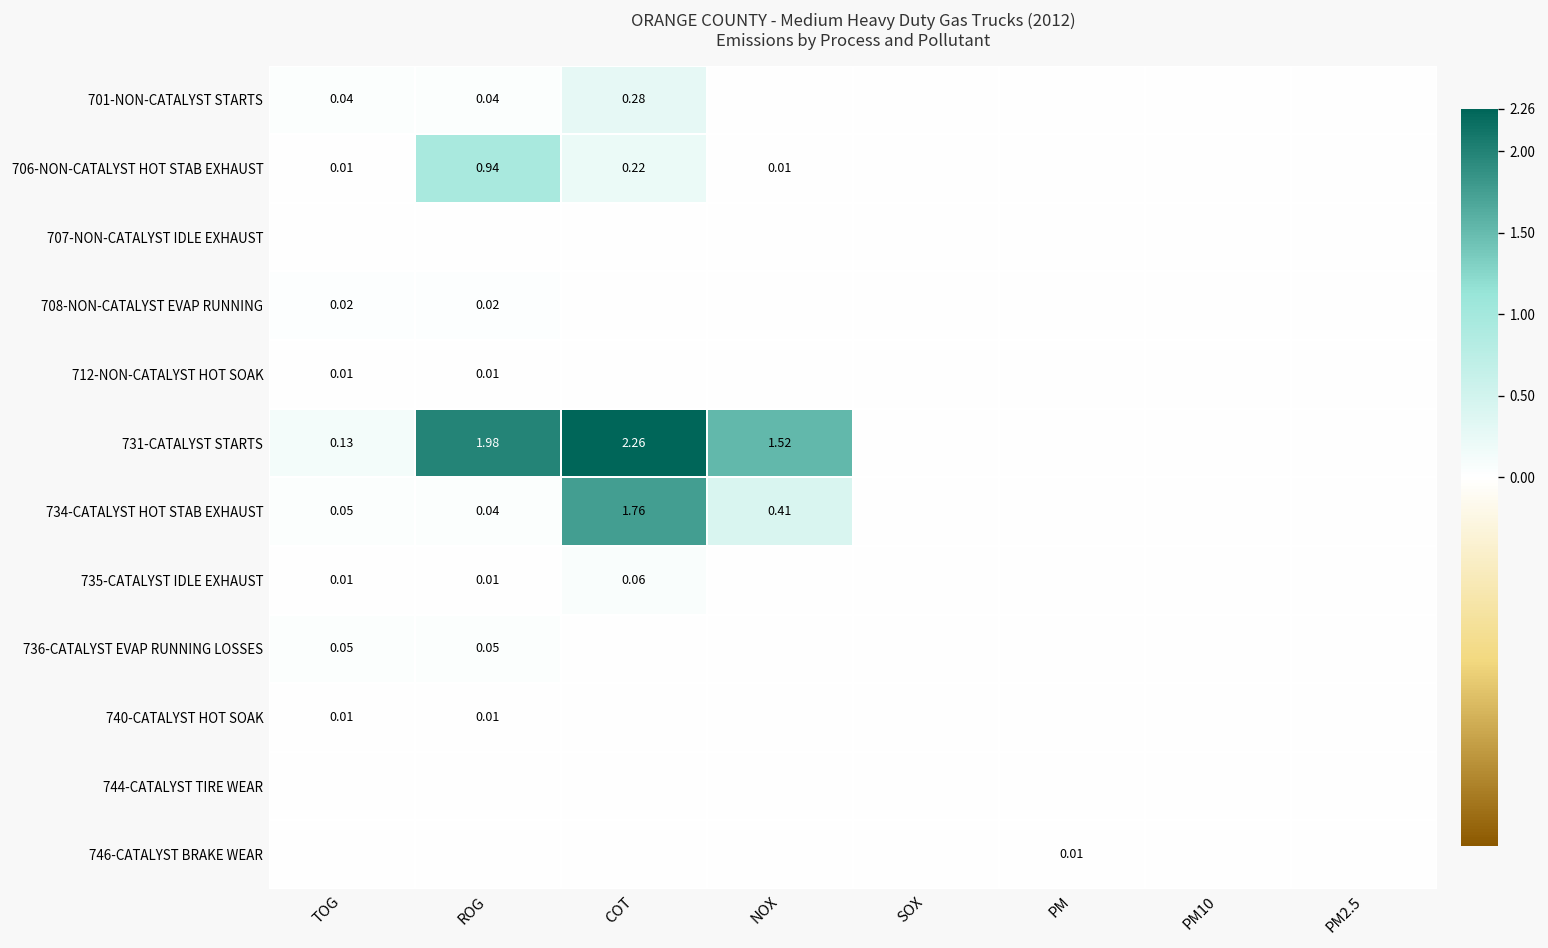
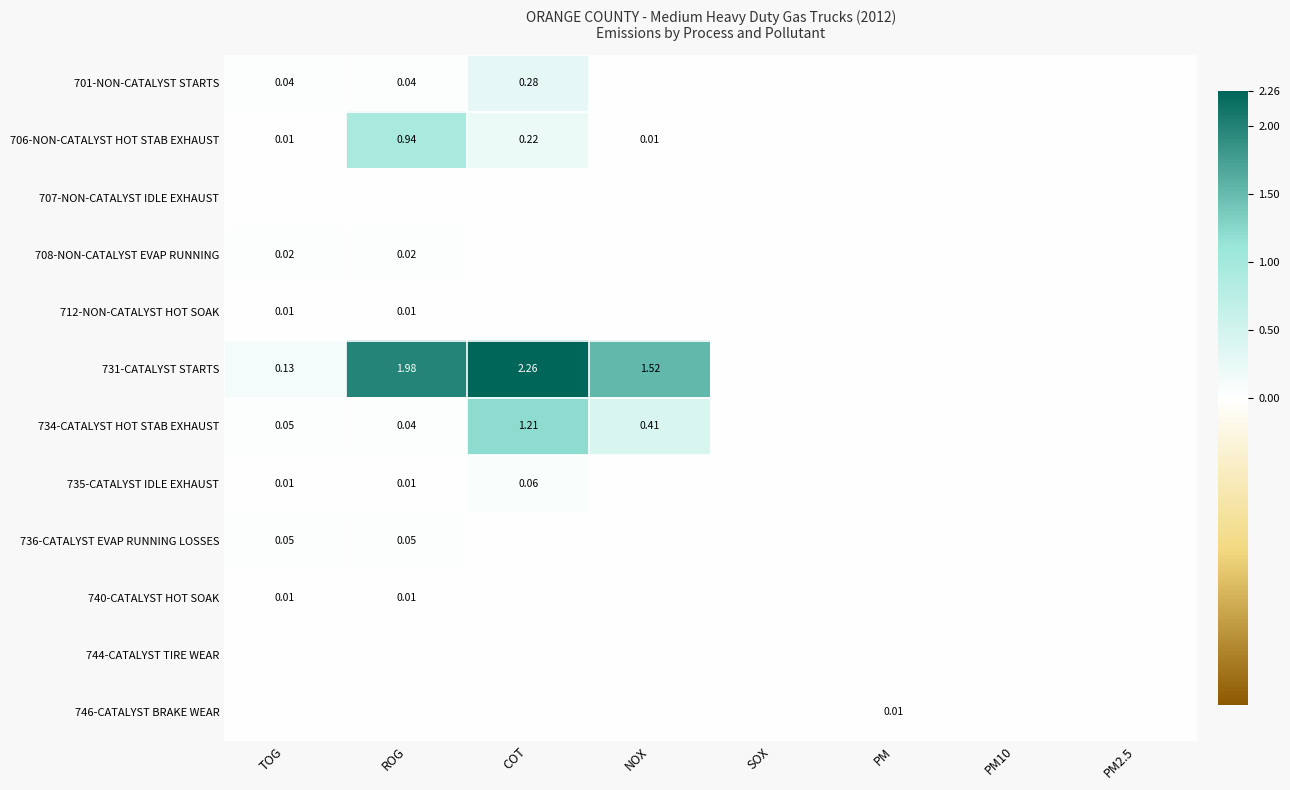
  {
    "701-NON-CATALYST STARTS": {
      "TOG": 0.04,
      "ROG": 0.04,
      "COT": 0.28
    },
    "706-NON-CATALYST HOT STAB EXHAUST": {
      "TOG": 0.01,
      "ROG": 0.94,
      "COT": 0.22,
      "NOX": 0.01
    },
    "708-NON-CATALYST EVAP RUNNING": {
      "TOG": 0.02,
      "ROG": 0.02
    },
    "712-NON-CATALYST HOT SOAK": {
      "TOG": 0.01,
      "ROG": 0.01
    },
    "731-CATALYST STARTS": {
      "TOG": 0.13,
      "ROG": 1.98,
      "COT": 2.26,
      "NOX": 1.52
    },
    "734-CATALYST HOT STAB EXHAUST": {
      "TOG": 0.05,
      "ROG": 0.04,
-     "COT": 1.76,
+     "COT": 1.21,
      "NOX": 0.41
    },
    "735-CATALYST IDLE EXHAUST": {
      "TOG": 0.01,
      "ROG": 0.01,
      "COT": 0.06
    },
    "736-CATALYST EVAP RUNNING LOSSES": {
      "TOG": 0.05,
      "ROG": 0.05
    },
    "740-CATALYST HOT SOAK": {
      "TOG": 0.01,
      "ROG": 0.01
    },
    "746-CATALYST BRAKE WEAR": {
      "PM": 0.01
    }
  }
